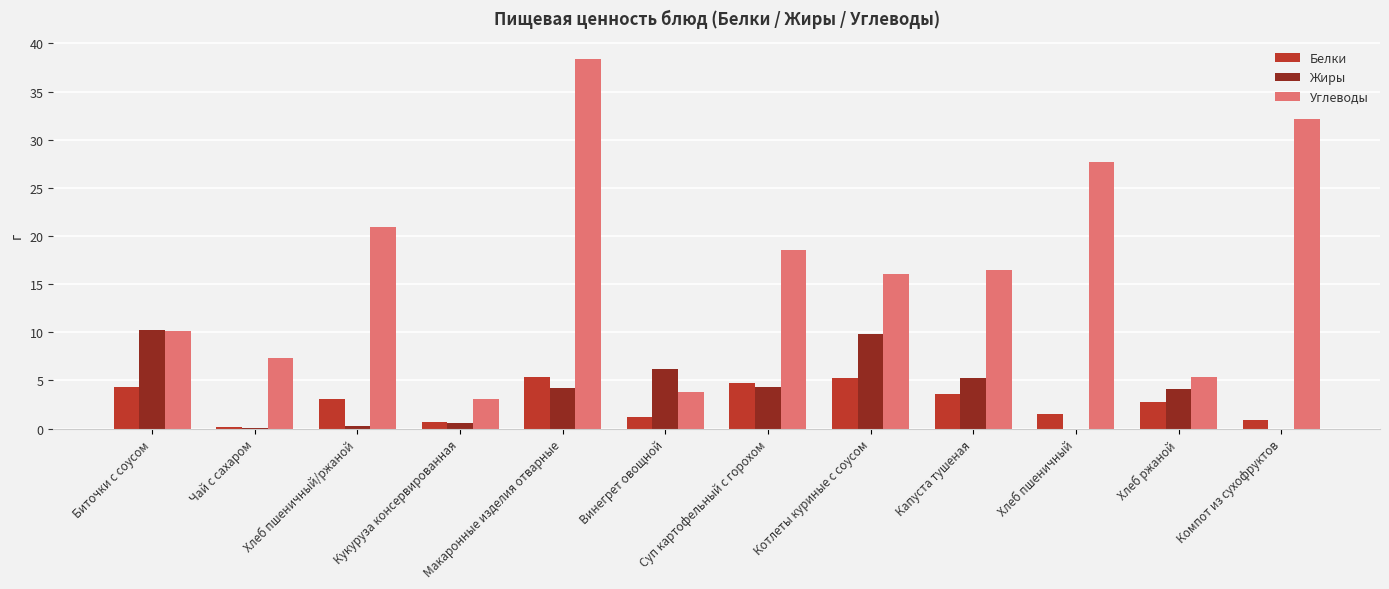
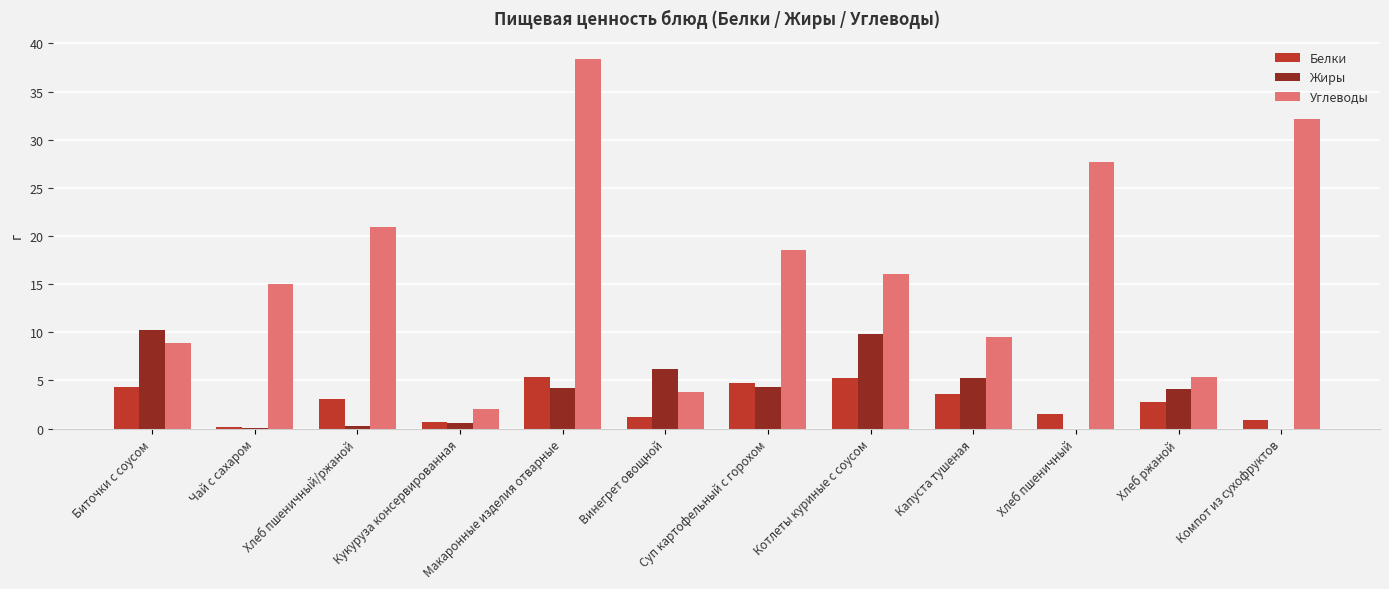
  {
    "Углеводы": {
-     "Биточки с соусом": 10,
-     "Чай с сахаром": 7,
+     "Биточки с соусом": 9,
+     "Чай с сахаром": 15,
      "Хлеб пшеничный/ржаной": 21,
-     "Кукуруза консервированная": 3,
+     "Кукуруза консервированная": 2,
      "Макаронные изделия отварные": 38,
      "Винегрет овощной": 4,
      "Суп картофельный с горохом": 19,
      "Котлеты куриные с соусом": 16,
-     "Капуста тушеная": 17,
+     "Капуста тушеная": 9,
      "Хлеб пшеничный": 28,
      "Хлеб ржаной": 5,
      "Компот из сухофруктов": 32
    }
  }
